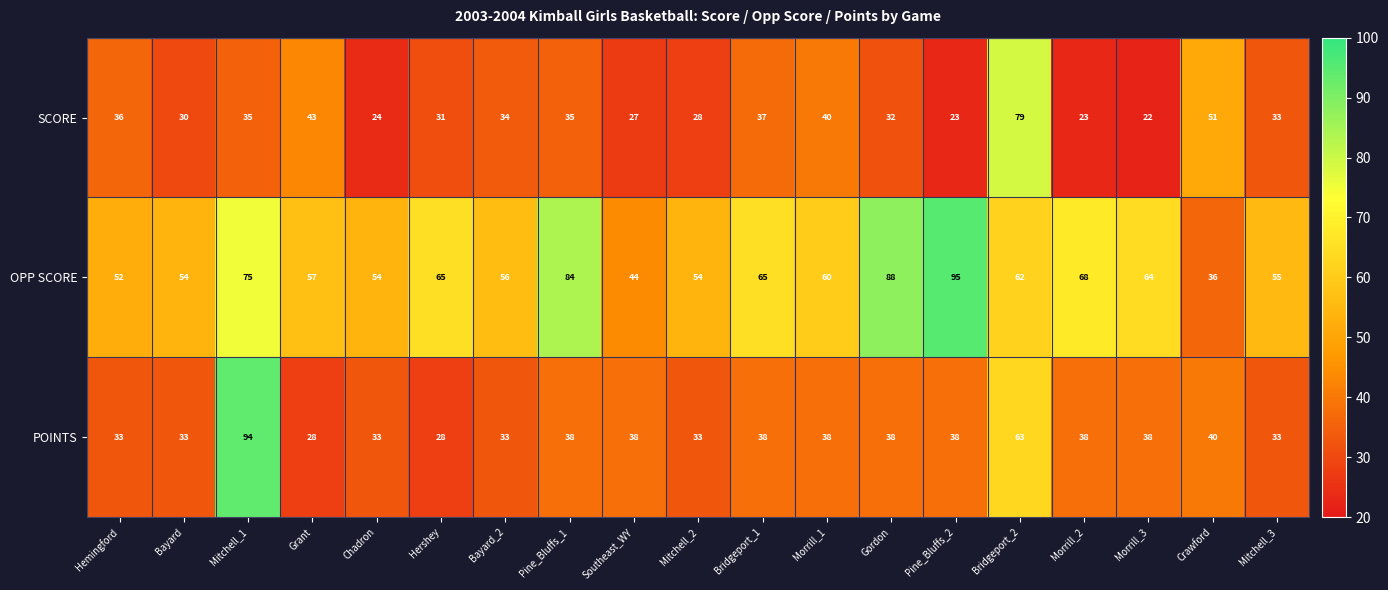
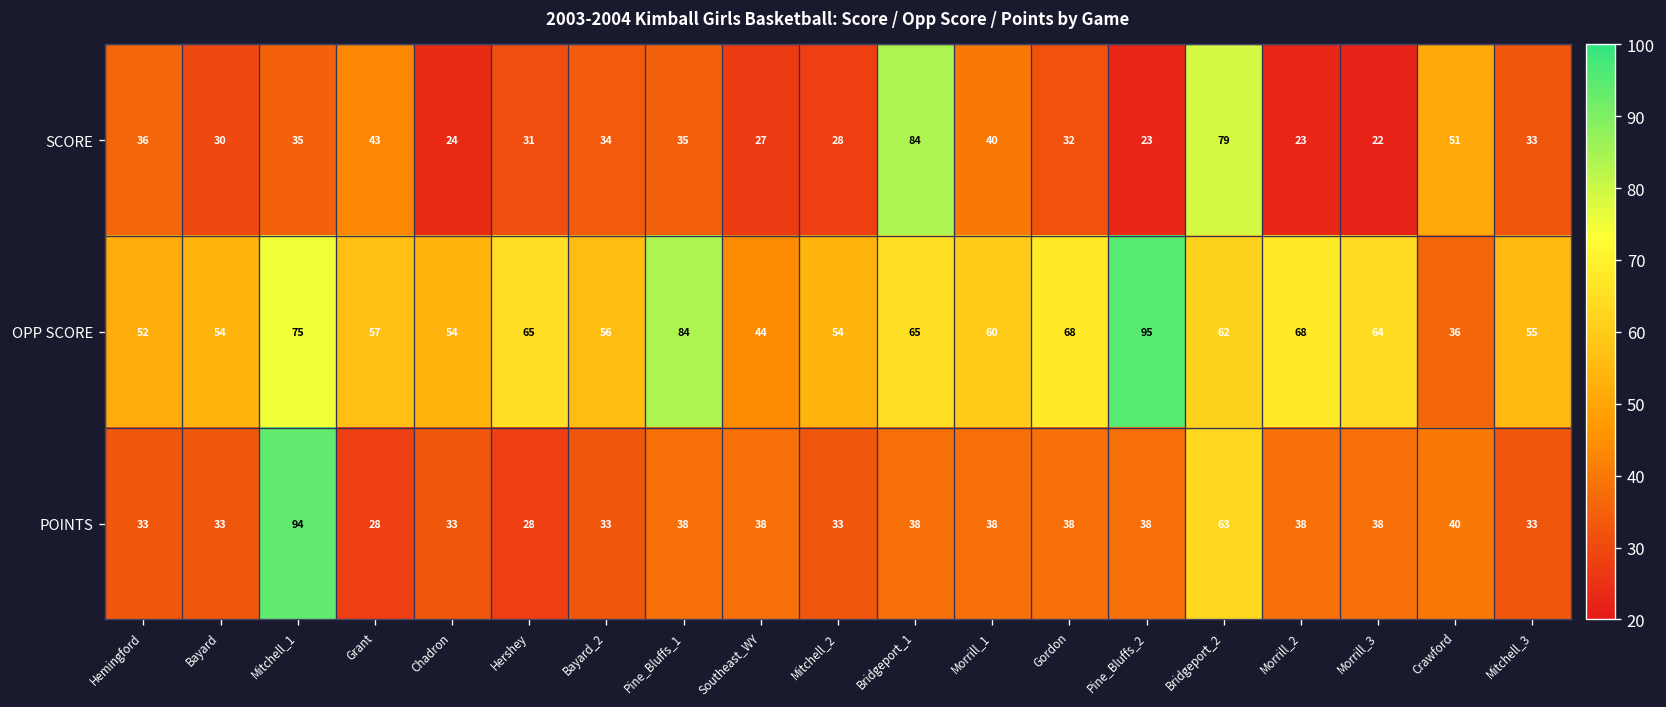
  {
    "SCORE": {
      "Hemingford": 36,
      "Bayard": 30,
      "Mitchell_1": 35,
      "Grant": 43,
      "Chadron": 24,
      "Hershey": 31,
      "Bayard_2": 34,
      "Pine_Bluffs_1": 35,
      "Southeast_WY": 27,
      "Mitchell_2": 28,
-     "Bridgeport_1": 37,
+     "Bridgeport_1": 84,
      "Morrill_1": 40,
      "Gordon": 32,
      "Pine_Bluffs_2": 23,
      "Bridgeport_2": 79,
      "Morrill_2": 23,
      "Morrill_3": 22,
      "Crawford": 51,
      "Mitchell_3": 33
    },
    "OPP SCORE": {
      "Hemingford": 52,
      "Bayard": 54,
      "Mitchell_1": 75,
      "Grant": 57,
      "Chadron": 54,
      "Hershey": 65,
      "Bayard_2": 56,
      "Pine_Bluffs_1": 84,
      "Southeast_WY": 44,
      "Mitchell_2": 54,
      "Bridgeport_1": 65,
      "Morrill_1": 60,
-     "Gordon": 88,
+     "Gordon": 68,
      "Pine_Bluffs_2": 95,
      "Bridgeport_2": 62,
      "Morrill_2": 68,
      "Morrill_3": 64,
      "Crawford": 36,
      "Mitchell_3": 55
    },
    "POINTS": {
      "Hemingford": 33,
      "Bayard": 33,
      "Mitchell_1": 94,
      "Grant": 28,
      "Chadron": 33,
      "Hershey": 28,
      "Bayard_2": 33,
      "Pine_Bluffs_1": 38,
      "Southeast_WY": 38,
      "Mitchell_2": 33,
      "Bridgeport_1": 38,
      "Morrill_1": 38,
      "Gordon": 38,
      "Pine_Bluffs_2": 38,
      "Bridgeport_2": 63,
      "Morrill_2": 38,
      "Morrill_3": 38,
      "Crawford": 40,
      "Mitchell_3": 33
    }
  }
